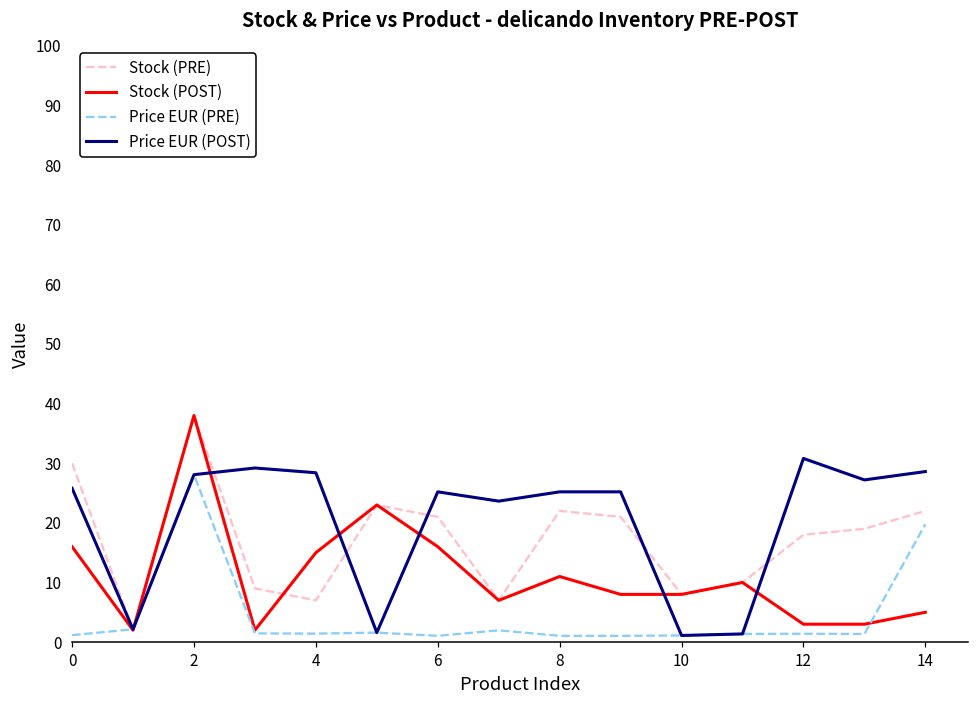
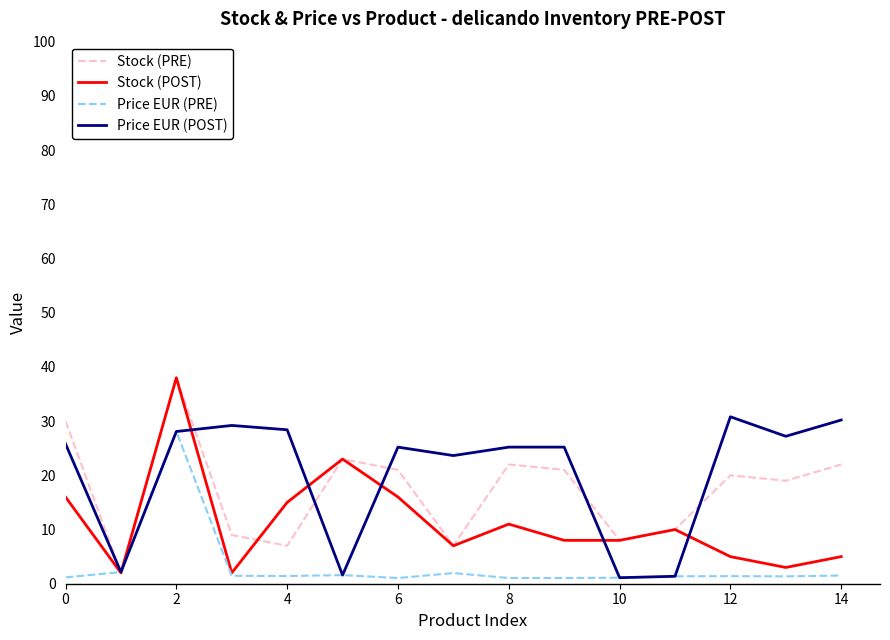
  {
    "Stock (PRE)": {
      "0": 30,
      "4": 7,
      "6": 21,
      "8": 22,
-     "12": 18,
+     "12": 20,
      "14": 22
    },
    "Stock (POST)": {
      "0": 16,
      "4": 15,
      "6": 16,
      "8": 11,
-     "12": 3,
+     "12": 5,
      "14": 5
    },
    "Price EUR (PRE)": {
      "0": 1,
      "4": 1,
      "6": 1,
      "8": 1,
      "12": 1,
-     "14": 20
+     "14": 2
    },
    "Price EUR (POST)": {
      "0": 26,
      "4": 28,
      "6": 25,
      "8": 25,
      "12": 31,
-     "14": 29
+     "14": 30
    }
  }
